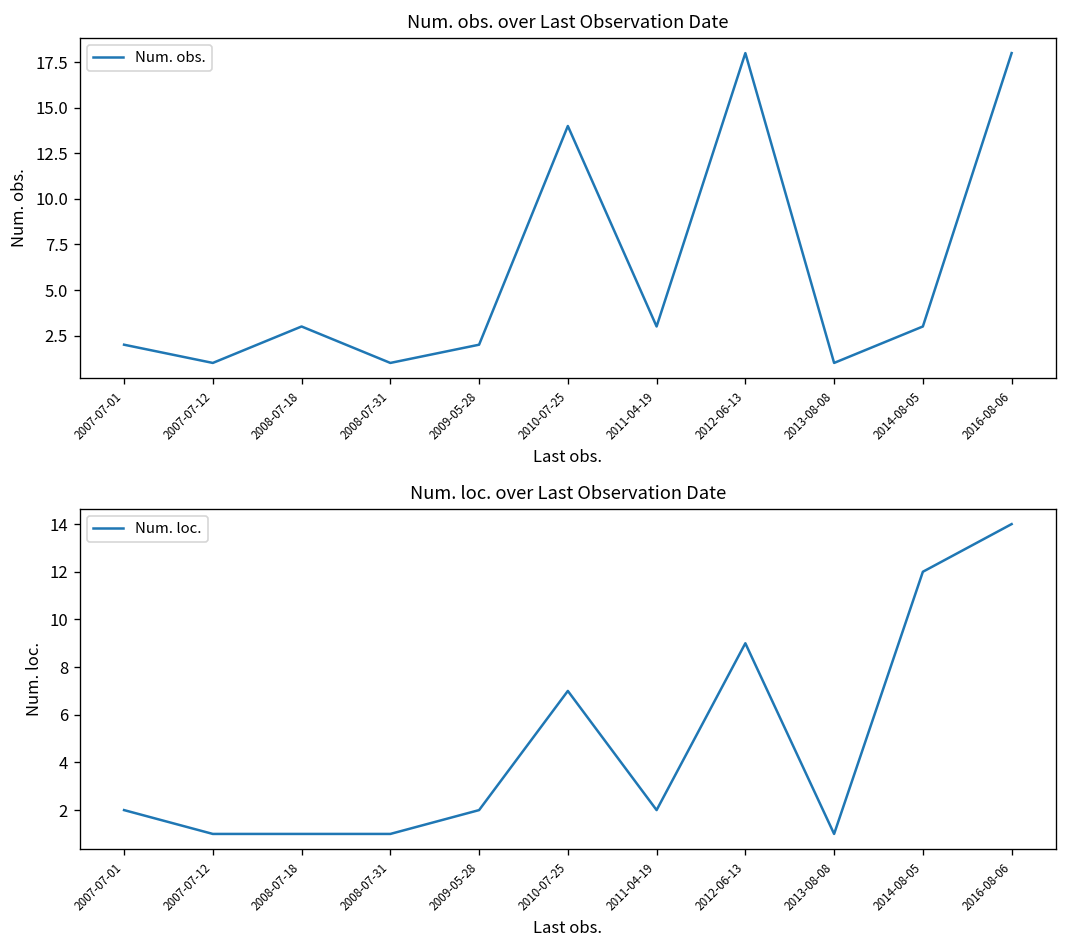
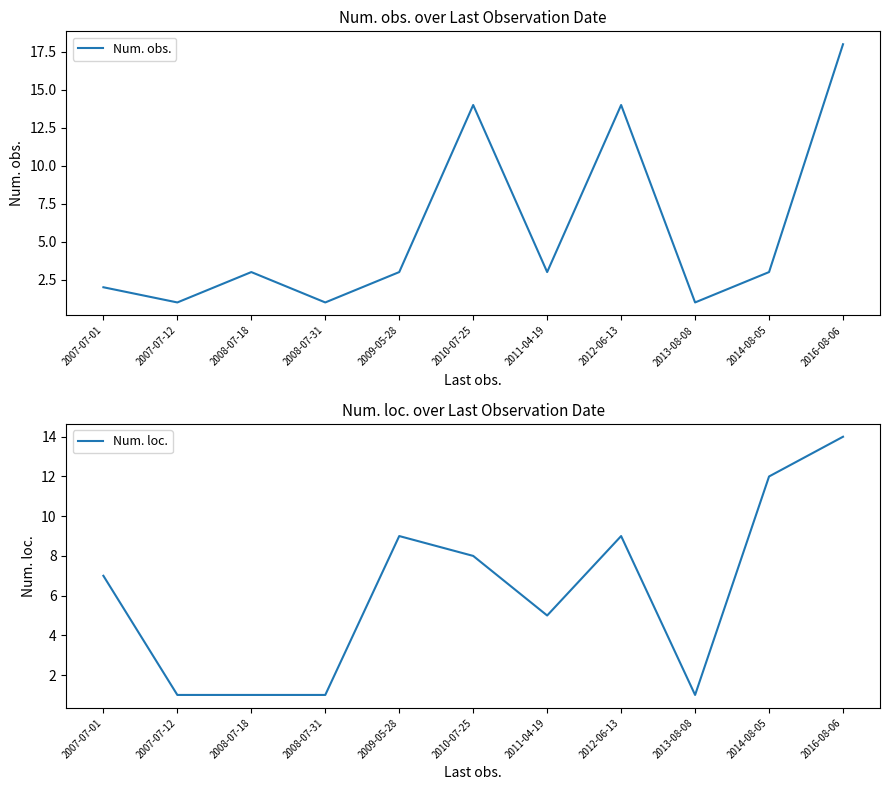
  {
    "Num. obs. over Last Observation Date": {
      "2007-07-01": 2,
      "2007-07-12": 1,
      "2008-07-18": 3,
      "2008-07-31": 1,
-     "2009-05-28": 2,
+     "2009-05-28": 3,
      "2010-07-25": 14,
      "2011-04-19": 3,
-     "2012-06-13": 18,
+     "2012-06-13": 14,
      "2013-08-08": 1,
      "2014-08-05": 3,
      "2016-08-06": 18
    },
    "Num. loc. over Last Observation Date": {
-     "2007-07-01": 2,
+     "2007-07-01": 7,
      "2007-07-12": 1,
      "2008-07-18": 1,
      "2008-07-31": 1,
-     "2009-05-28": 2,
-     "2010-07-25": 7,
-     "2011-04-19": 2,
+     "2009-05-28": 9,
+     "2010-07-25": 8,
+     "2011-04-19": 5,
      "2012-06-13": 9,
      "2013-08-08": 1,
      "2014-08-05": 12,
      "2016-08-06": 14
    }
  }
